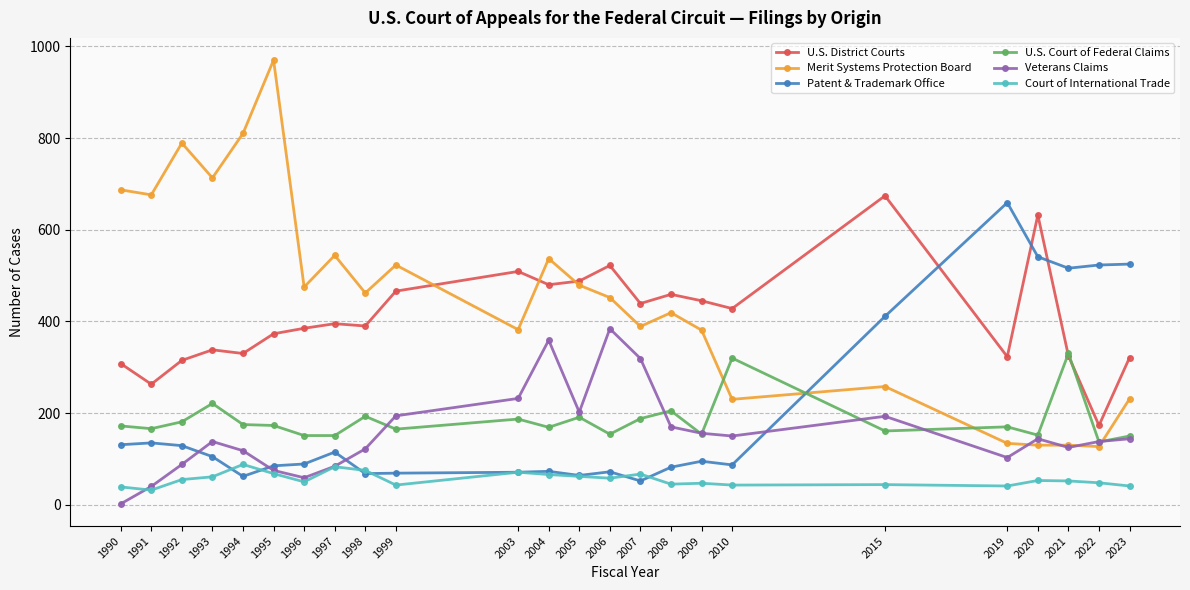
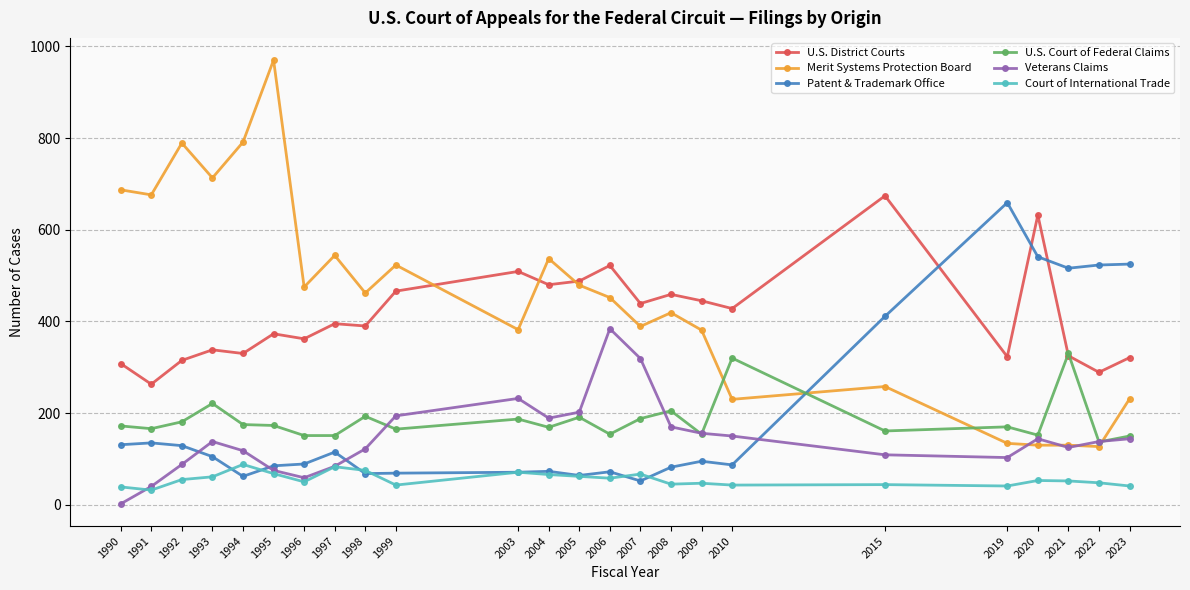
  {
    "U.S. District Courts": {
      "1990": 310,
      "1991": 260,
      "1992": 320,
      "1993": 340,
      "1994": 330,
      "1995": 370,
-     "1996": 390,
+     "1996": 360,
      "1997": 400,
      "1998": 390,
      "1999": 470,
      "2003": 510,
      "2004": 480,
      "2005": 490,
      "2006": 520,
      "2007": 440,
      "2008": 460,
      "2009": 450,
      "2010": 430,
      "2015": 670,
      "2019": 320,
      "2020": 630,
-     "2022": 170,
+     "2022": 290,
      "2023": 320
    },
    "Merit Systems Protection Board": {
      "1990": 690,
      "1991": 680,
      "1992": 790,
      "1993": 710,
-     "1994": 810,
+     "1994": 790,
      "1995": 970,
      "1996": 480,
      "1997": 540,
      "1998": 460,
      "1999": 520,
      "2003": 380,
      "2004": 540,
      "2005": 480,
      "2006": 450,
      "2007": 390,
      "2008": 420,
      "2009": 380,
      "2010": 230,
      "2015": 260,
      "2019": 130,
      "2020": 130,
      "2022": 130,
      "2023": 230
    },
    "Patent & Trademark Office": {
      "1990": 130,
      "1991": 140,
      "1992": 130,
      "1993": 110,
      "1994": 60,
      "1995": 90,
      "1996": 90,
      "1997": 120,
      "1998": 70,
      "1999": 70,
      "2004": 70,
      "2006": 70,
      "2007": 50,
      "2008": 80,
      "2009": 100,
      "2010": 90,
      "2015": 410,
      "2019": 660,
      "2020": 540,
      "2021": 520,
      "2022": 520,
      "2023": 530
    },
    "U.S. Court of Federal Claims": {
      "1990": 170,
      "1991": 170,
      "1992": 180,
      "1993": 220,
      "1994": 180,
      "1995": 170,
      "1996": 150,
      "1997": 150,
      "1998": 190,
      "1999": 170,
      "2003": 190,
      "2004": 170,
      "2005": 190,
      "2006": 150,
      "2007": 190,
      "2008": 210,
      "2010": 320,
      "2015": 160,
      "2019": 170,
      "2020": 150,
      "2023": 150
    },
    "Veterans Claims": {
      "1990": 0,
      "1991": 40,
      "1992": 90,
      "1993": 140,
      "1994": 120,
      "1995": 80,
      "1996": 60,
      "1998": 120,
      "1999": 190,
      "2003": 230,
-     "2004": 360,
+     "2004": 190,
      "2005": 200,
      "2006": 380,
      "2007": 320,
      "2008": 170,
      "2010": 150,
-     "2015": 190,
+     "2015": 110,
      "2019": 100,
      "2020": 140,
      "2023": 140
    },
    "Court of International Trade": {
      "1990": 40,
      "1991": 30,
      "1992": 60,
      "1993": 60,
      "1994": 90,
      "1995": 70,
      "1996": 50,
      "1998": 80,
      "1999": 40,
      "2004": 70,
      "2006": 60,
      "2007": 70,
      "2008": 50,
      "2009": 50,
      "2010": 40,
      "2015": 40,
      "2019": 40,
      "2020": 50,
      "2021": 50,
      "2022": 50,
      "2023": 40
    }
  }
